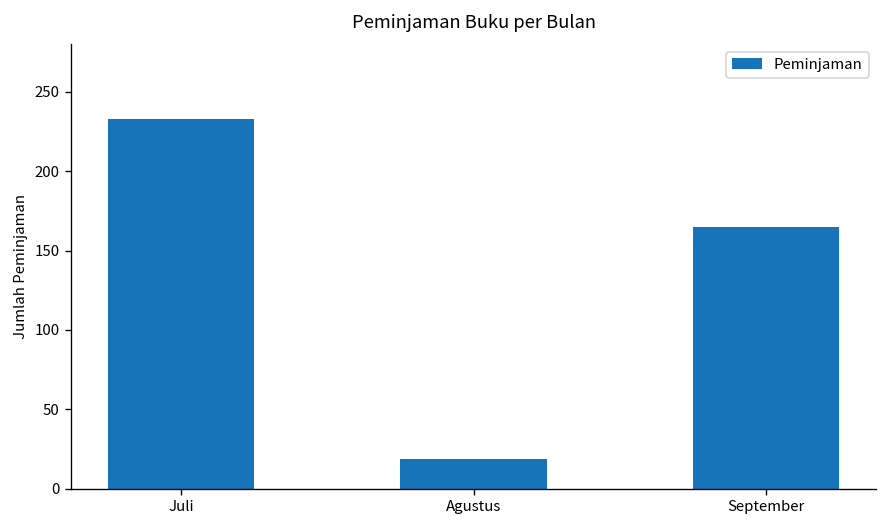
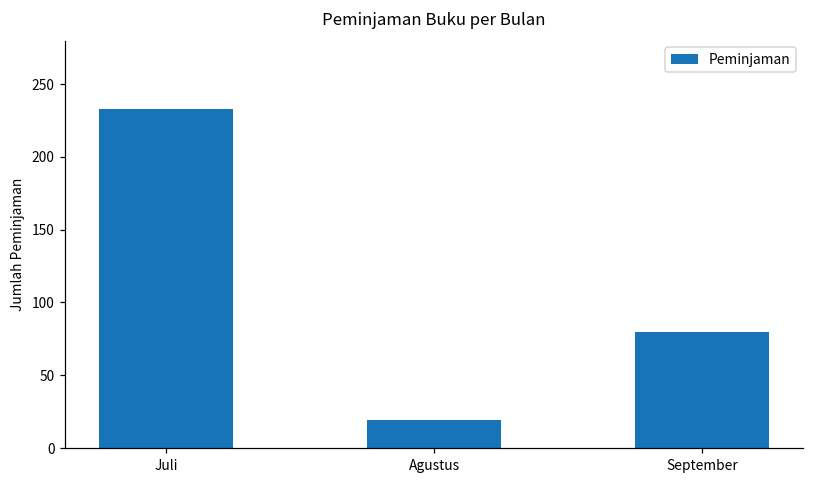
  {
    "Juli": 233,
    "Agustus": 19,
-   "September": 165
+   "September": 80
  }
